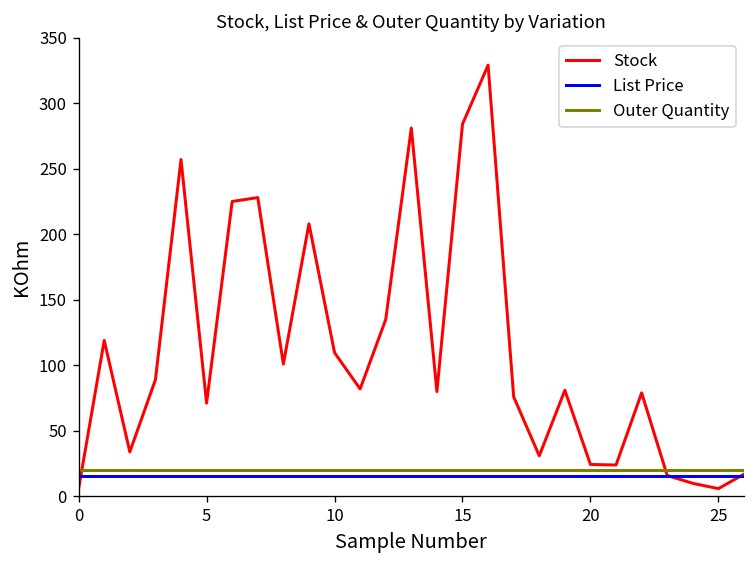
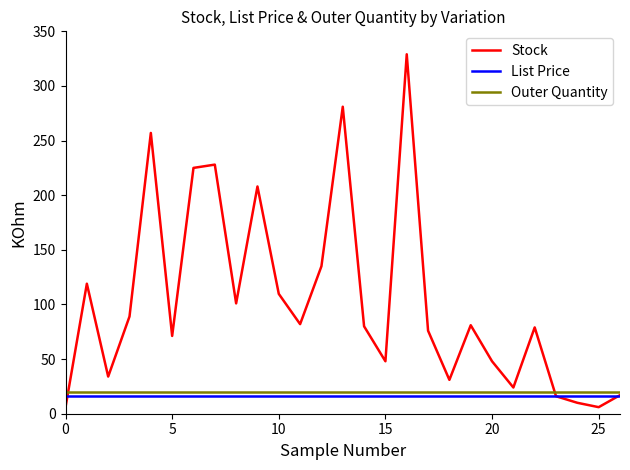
  {
    "Stock": {
      "0": 6,
      "5": 71,
      "10": 110,
-     "15": 284,
-     "20": 24,
+     "15": 48,
+     "20": 48,
      "25": 6
    },
    "List Price": {
      "0": 16,
      "5": 16,
      "10": 16,
      "15": 16,
      "20": 16,
      "25": 16
    },
    "Outer Quantity": {
      "0": 20,
      "5": 20,
      "10": 20,
      "15": 20,
      "20": 20,
      "25": 20
    }
  }
